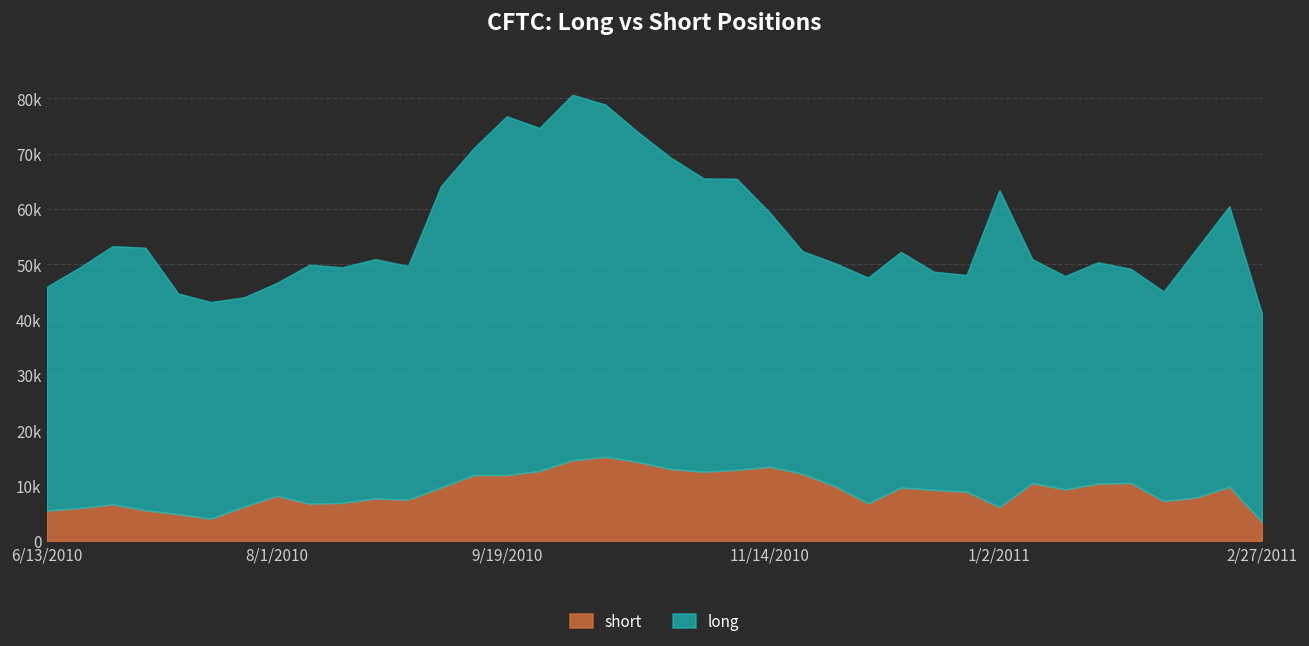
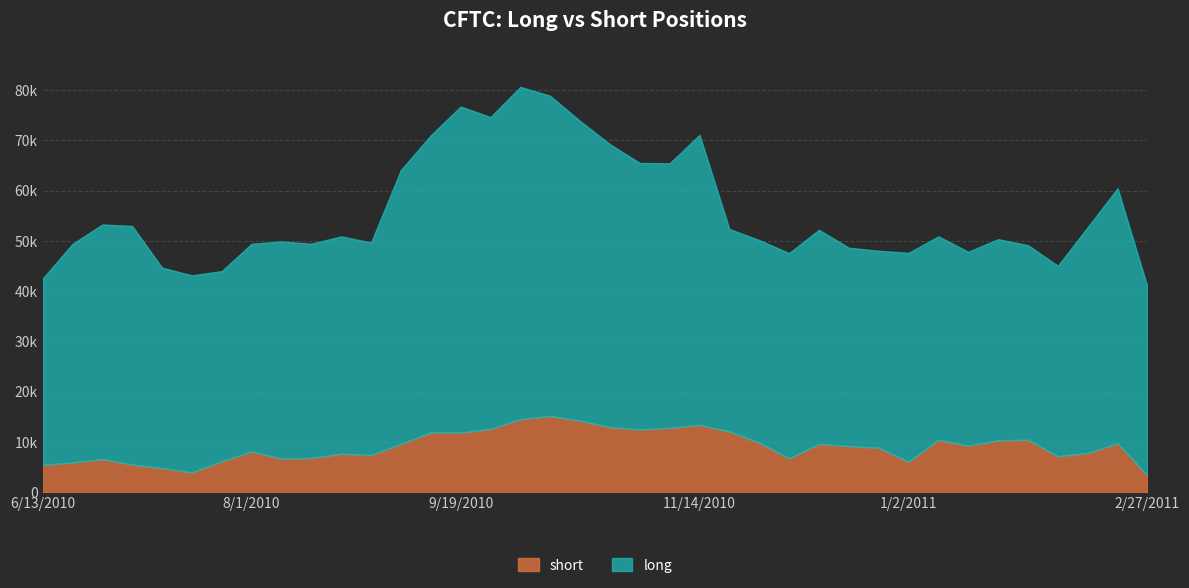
  {
    "short": {
      "6/13/2010": 5000,
      "8/1/2010": 8000,
      "9/19/2010": 12000,
      "11/14/2010": 13000,
      "1/2/2011": 6000,
      "2/27/2011": 3000
    },
    "long": {
-     "6/13/2010": 40000,
-     "8/1/2010": 38000,
+     "6/13/2010": 37000,
+     "8/1/2010": 41000,
      "9/19/2010": 65000,
-     "11/14/2010": 46000,
-     "1/2/2011": 57000,
+     "11/14/2010": 58000,
+     "1/2/2011": 42000,
      "2/27/2011": 38000
    }
  }
